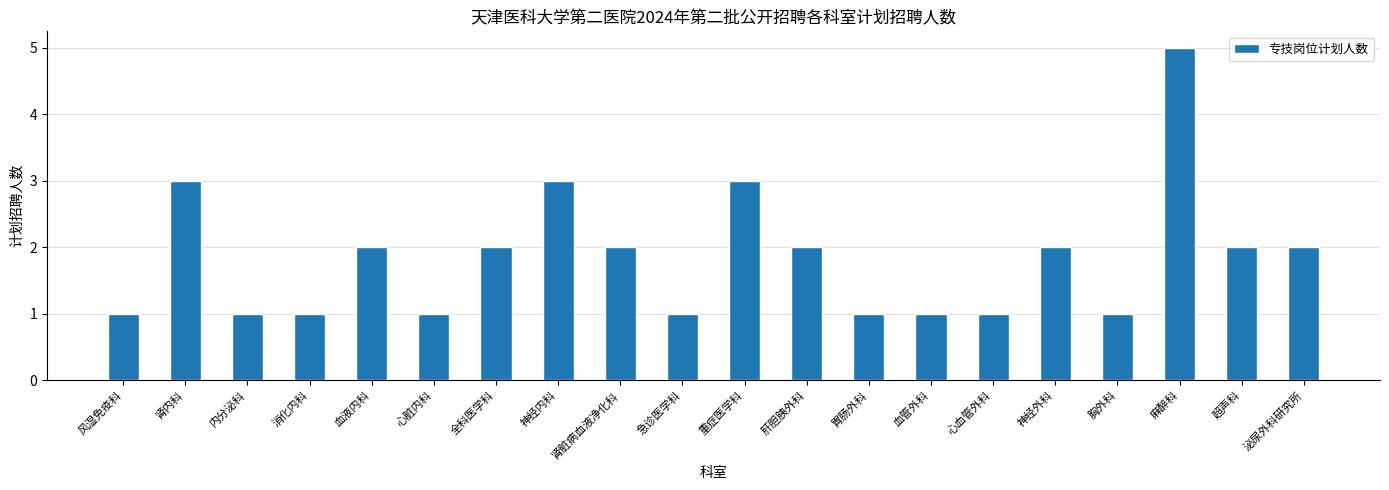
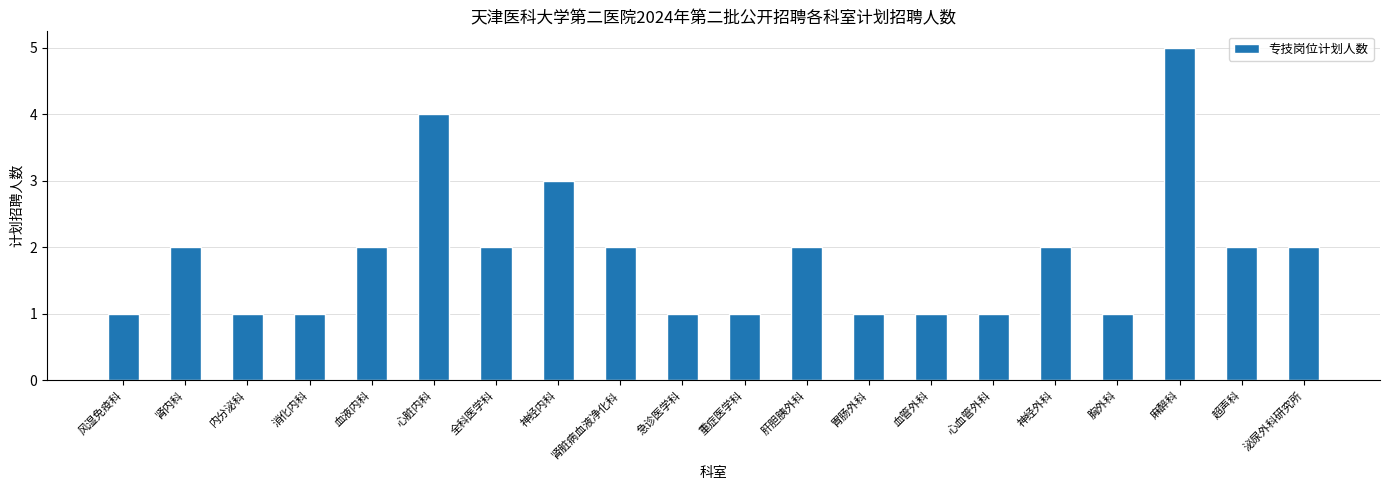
  {
    "风湿免疫科": 1,
-   "肾内科": 3,
+   "肾内科": 2,
    "内分泌科": 1,
    "消化内科": 1,
    "血液内科": 2,
-   "心脏内科": 1,
+   "心脏内科": 4,
    "全科医学科": 2,
    "神经内科": 3,
    "肾脏病血液净化科": 2,
    "急诊医学科": 1,
-   "重症医学科": 3,
+   "重症医学科": 1,
    "肝胆胰外科": 2,
    "胃肠外科": 1,
    "血管外科": 1,
    "心血管外科": 1,
    "神经外科": 2,
    "胸外科": 1,
    "麻醉科": 5,
    "超声科": 2,
    "泌尿外科研究所": 2
  }
